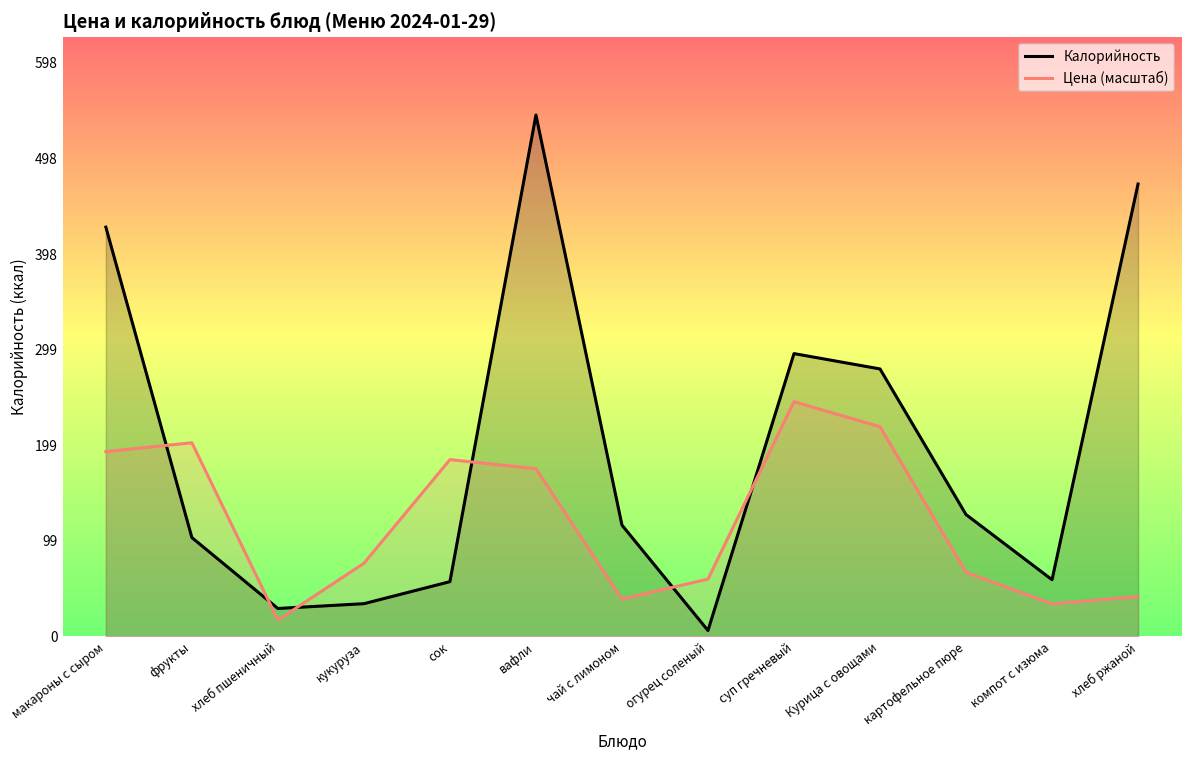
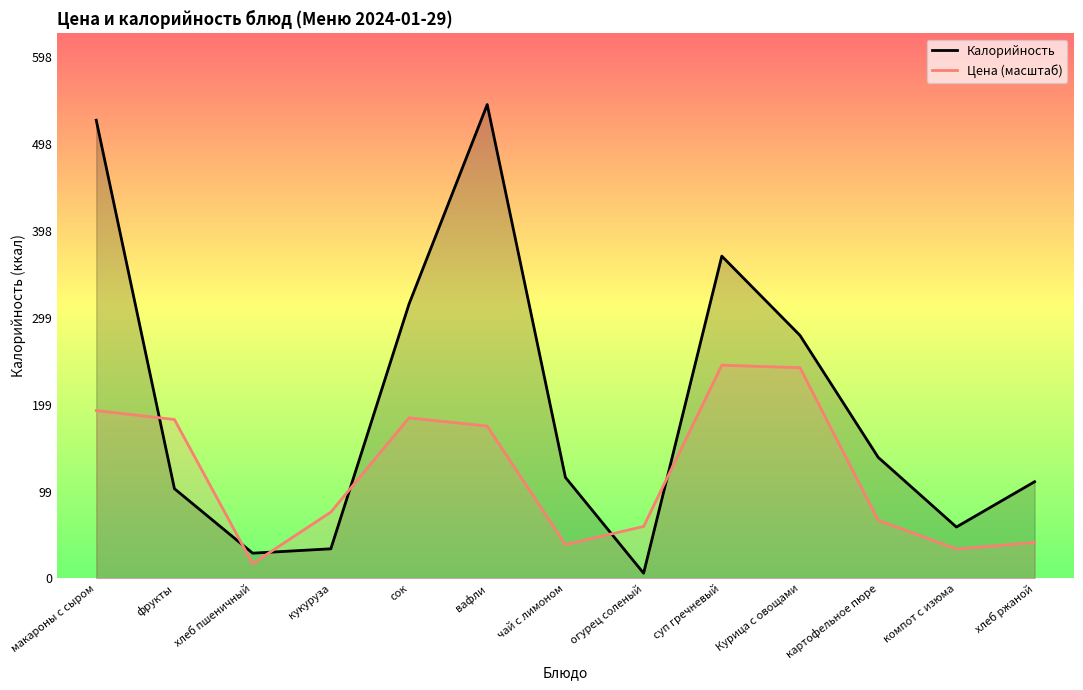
  {
    "Калорийность": {
-     "макароны с сыром": 430,
+     "макароны с сыром": 530,
      "фрукты": 100,
      "хлеб пшеничный": 30,
      "кукуруза": 30,
-     "сок": 60,
+     "сок": 320,
      "вафли": 540,
      "чай с лимоном": 120,
      "огурец соленый": 10,
-     "суп гречневый": 300,
+     "суп гречневый": 370,
      "Курица с овощами": 280,
-     "картофельное пюре": 130,
+     "картофельное пюре": 140,
      "компот с изюма": 60,
-     "хлеб ржаной": 470
+     "хлеб ржаной": 110
    },
    "Цена (масштаб)": {
      "макароны с сыром": 190,
-     "фрукты": 200,
+     "фрукты": 180,
      "хлеб пшеничный": 20,
      "кукуруза": 80,
      "сок": 180,
      "вафли": 170,
      "чай с лимоном": 40,
      "огурец соленый": 60,
      "суп гречневый": 240,
-     "Курица с овощами": 220,
+     "Курица с овощами": 240,
      "картофельное пюре": 70,
      "компот с изюма": 30,
      "хлеб ржаной": 40
    }
  }
